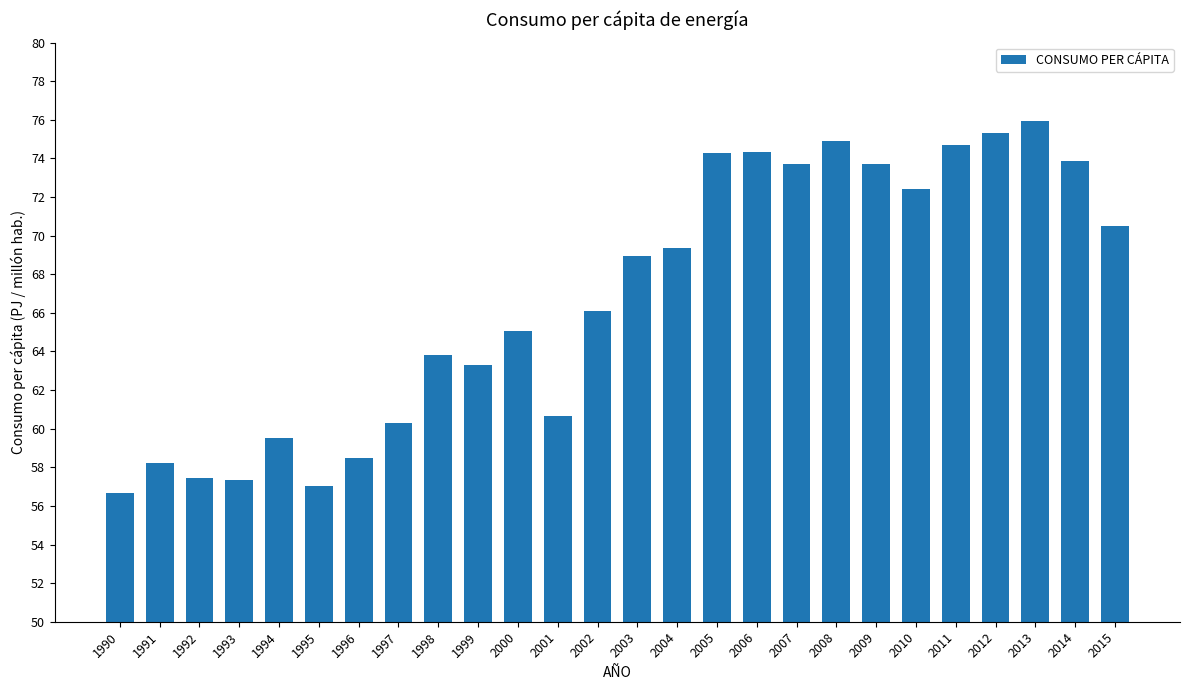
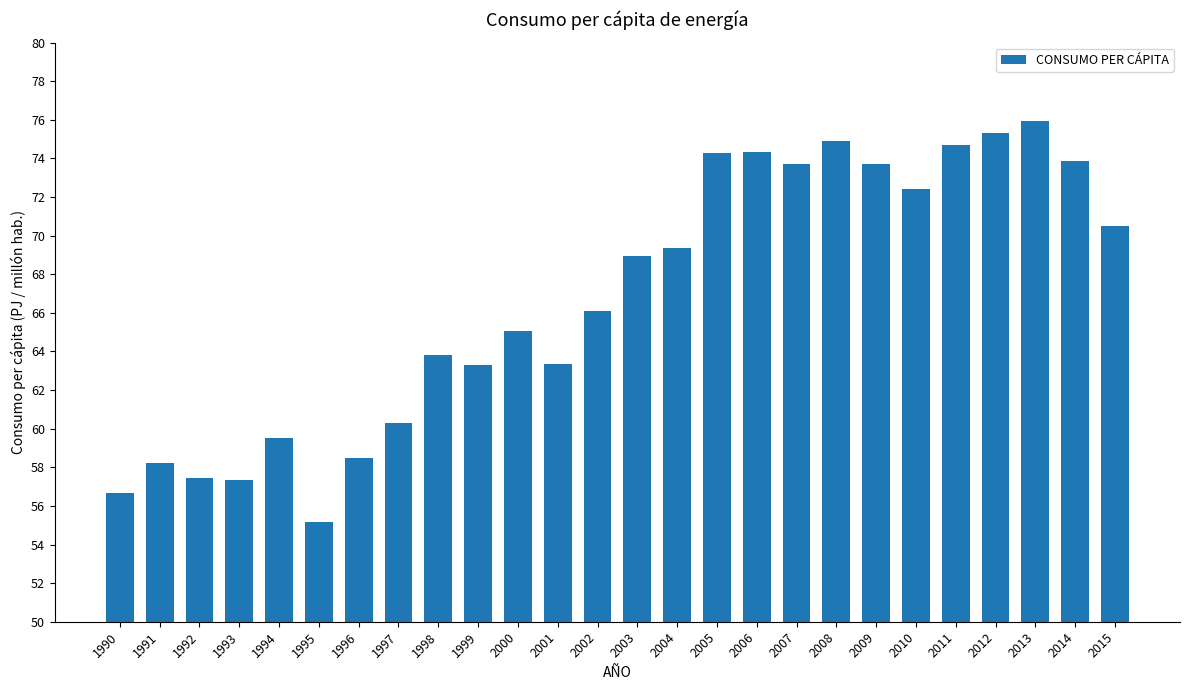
  {
    "1990": 56.7,
    "1991": 58.2,
    "1992": 57.5,
    "1993": 57.3,
    "1994": 59.5,
-   "1995": 57.0,
+   "1995": 55.2,
    "1996": 58.5,
    "1997": 60.3,
    "1998": 63.8,
    "1999": 63.3,
    "2000": 65.1,
-   "2001": 60.7,
+   "2001": 63.3,
    "2002": 66.1,
    "2003": 68.9,
    "2004": 69.3,
    "2005": 74.3,
    "2006": 74.3,
    "2007": 73.7,
    "2008": 74.9,
    "2009": 73.7,
    "2010": 72.4,
    "2011": 74.7,
    "2012": 75.3,
    "2013": 75.9,
    "2014": 73.8,
    "2015": 70.5
  }
